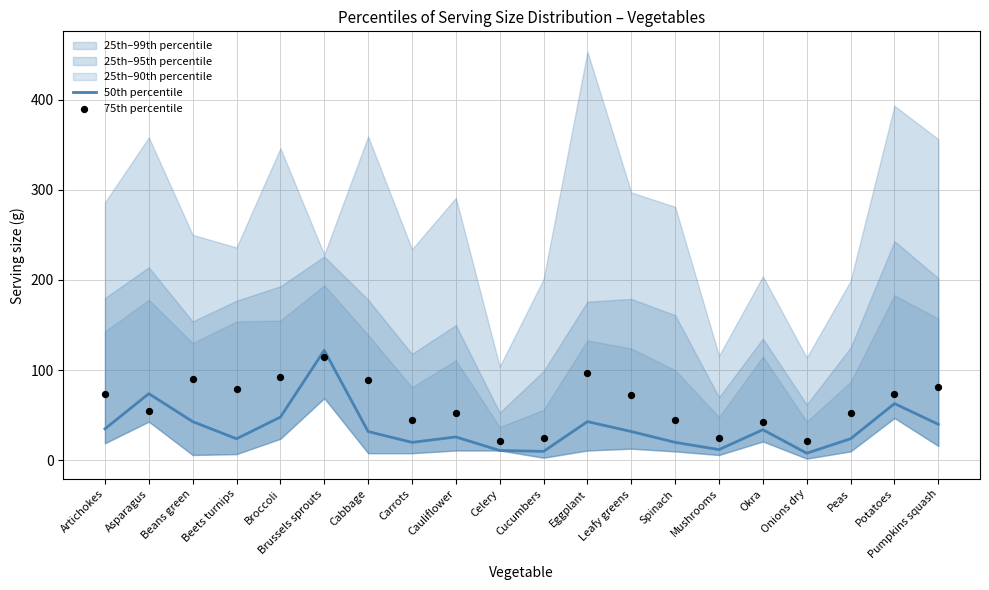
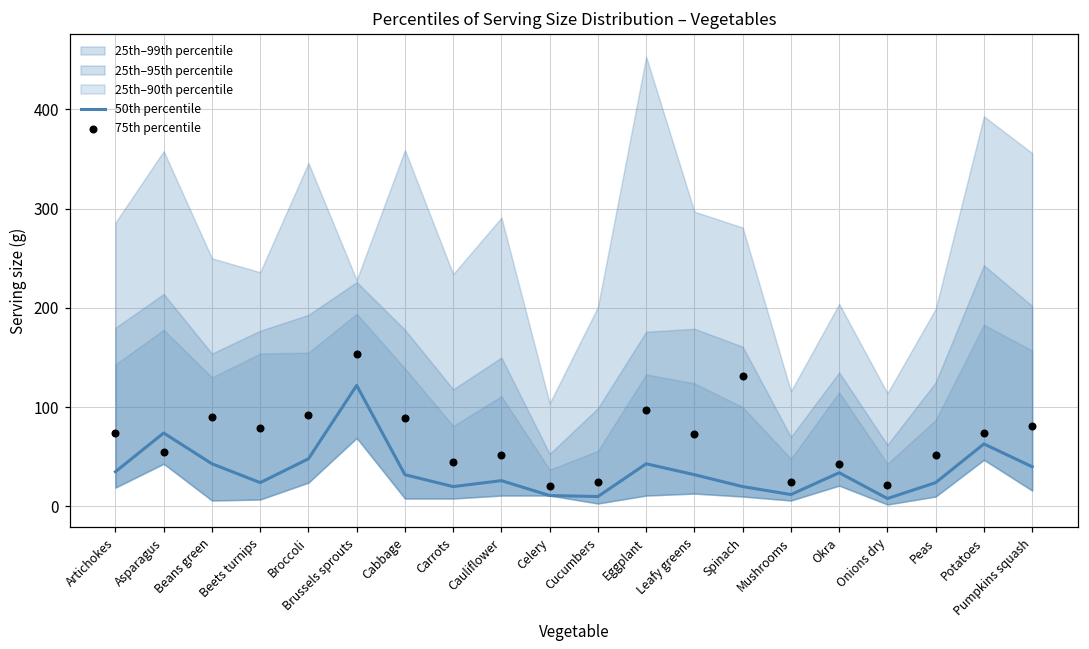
  {
    "75th percentile": {
-     "Brussels sprouts": 120,
-     "Spinach": 50
+     "Brussels sprouts": 150,
+     "Spinach": 130
    }
  }
